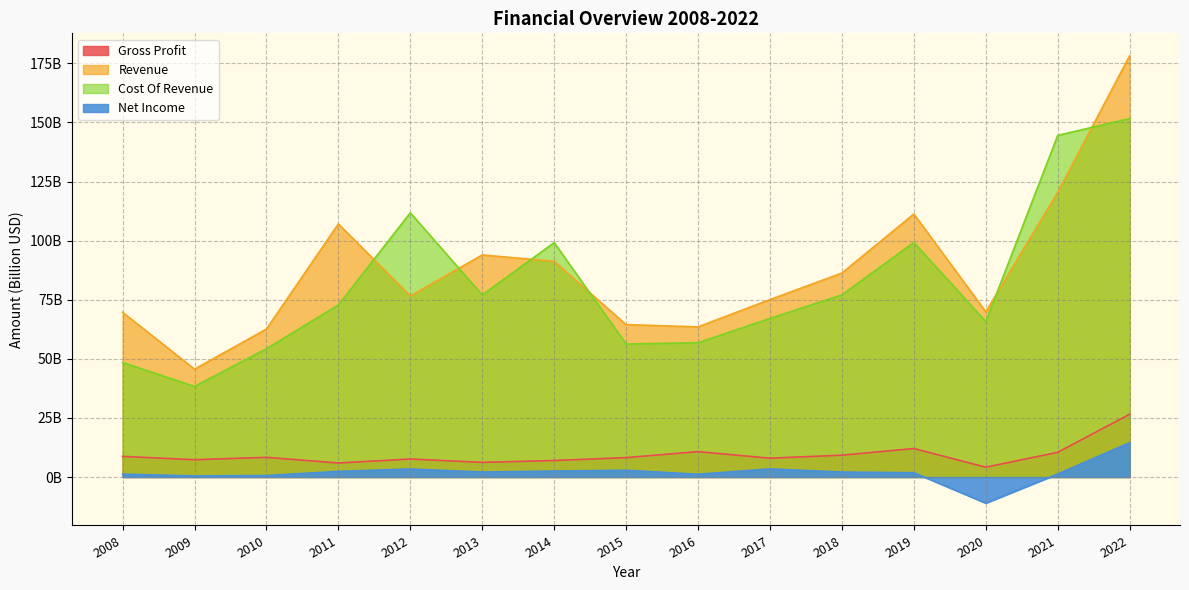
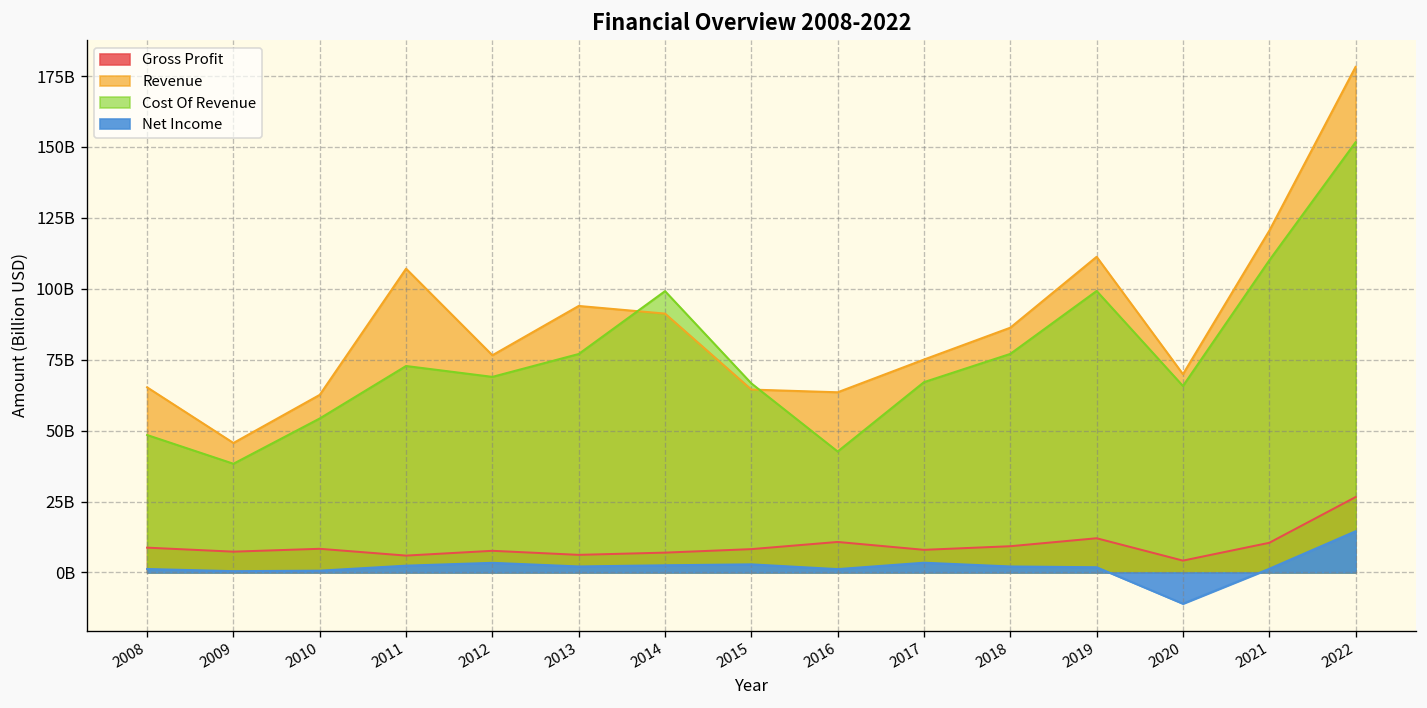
  {
    "Gross Profit": {
      "2008": 9000000000,
      "2009": 7000000000,
      "2010": 8000000000,
      "2011": 6000000000,
      "2012": 8000000000,
      "2013": 6000000000,
      "2014": 7000000000,
      "2015": 8000000000,
      "2016": 11000000000,
      "2017": 8000000000,
      "2018": 9000000000,
      "2019": 12000000000,
      "2020": 4000000000,
      "2021": 10000000000,
      "2022": 27000000000
    },
    "Revenue": {
-     "2008": 70000000000,
+     "2008": 65000000000,
      "2009": 46000000000,
      "2010": 63000000000,
      "2011": 107000000000,
      "2012": 77000000000,
      "2013": 94000000000,
      "2014": 91000000000,
      "2015": 64000000000,
      "2016": 64000000000,
      "2017": 75000000000,
      "2018": 86000000000,
      "2019": 111000000000,
      "2020": 70000000000,
      "2021": 120000000000,
      "2022": 178000000000
    },
    "Cost Of Revenue": {
      "2008": 48000000000,
      "2009": 38000000000,
      "2010": 54000000000,
      "2011": 73000000000,
-     "2012": 112000000000,
+     "2012": 69000000000,
      "2013": 77000000000,
      "2014": 99000000000,
-     "2015": 56000000000,
-     "2016": 57000000000,
+     "2015": 67000000000,
+     "2016": 43000000000,
      "2017": 67000000000,
      "2018": 77000000000,
      "2019": 99000000000,
      "2020": 66000000000,
-     "2021": 145000000000,
+     "2021": 110000000000,
      "2022": 152000000000
    }
  }
